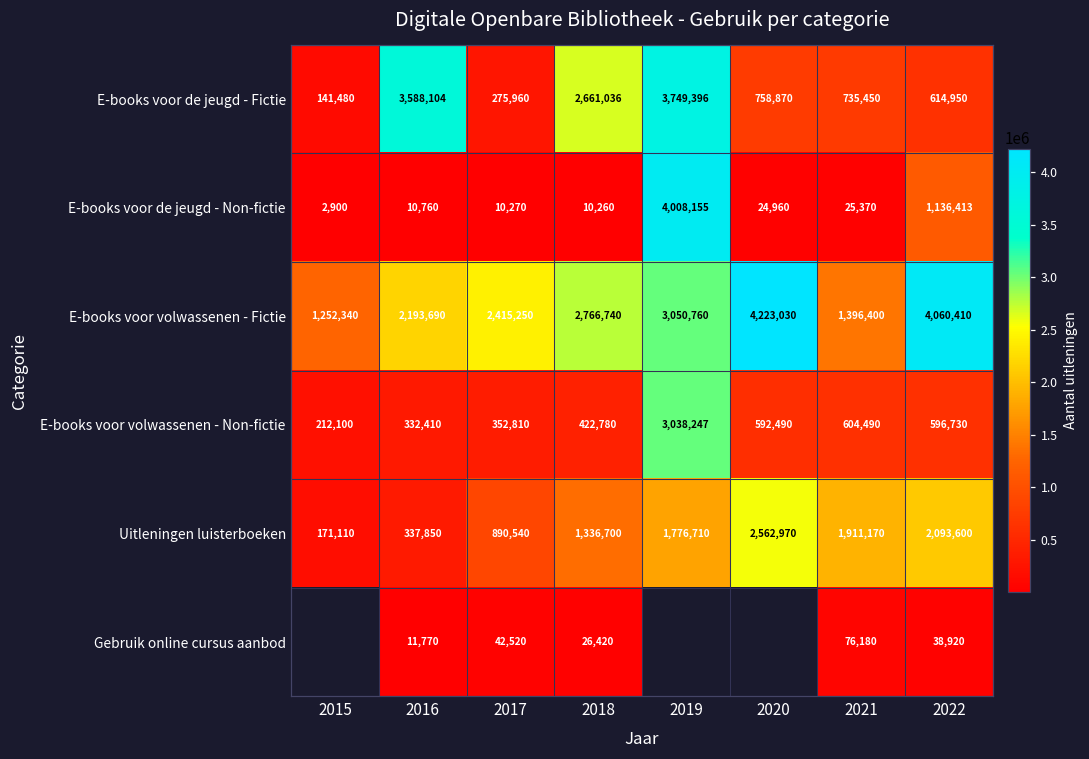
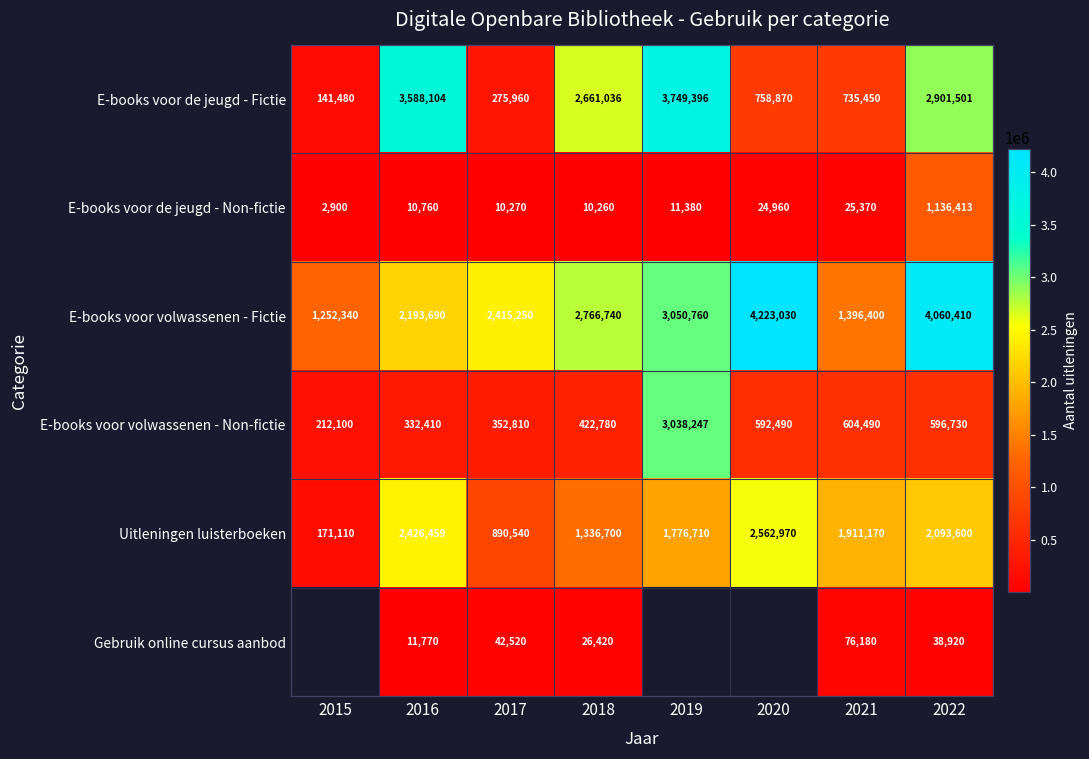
  {
    "E-books voor de jeugd - Fictie": {
      "2015": "141,480",
      "2016": "3,588,104",
      "2017": "275,960",
      "2018": "2,661,036",
      "2019": "3,749,396",
      "2020": "758,870",
      "2021": "735,450",
-     "2022": "614,950"
+     "2022": "2,901,501"
    },
    "E-books voor de jeugd - Non-fictie": {
      "2015": "2,900",
      "2016": "10,760",
      "2017": "10,270",
      "2018": "10,260",
-     "2019": "4,008,155",
+     "2019": "11,380",
      "2020": "24,960",
      "2021": "25,370",
      "2022": "1,136,413"
    },
    "E-books voor volwassenen - Fictie": {
      "2015": "1,252,340",
      "2016": "2,193,690",
      "2017": "2,415,250",
      "2018": "2,766,740",
      "2019": "3,050,760",
      "2020": "4,223,030",
      "2021": "1,396,400",
      "2022": "4,060,410"
    },
    "E-books voor volwassenen - Non-fictie": {
      "2015": "212,100",
      "2016": "332,410",
      "2017": "352,810",
      "2018": "422,780",
      "2019": "3,038,247",
      "2020": "592,490",
      "2021": "604,490",
      "2022": "596,730"
    },
    "Uitleningen luisterboeken": {
      "2015": "171,110",
-     "2016": "337,850",
+     "2016": "2,426,459",
      "2017": "890,540",
      "2018": "1,336,700",
      "2019": "1,776,710",
      "2020": "2,562,970",
      "2021": "1,911,170",
      "2022": "2,093,600"
    },
    "Gebruik online cursus aanbod": {
      "2016": "11,770",
      "2017": "42,520",
      "2018": "26,420",
      "2021": "76,180",
      "2022": "38,920"
    }
  }
